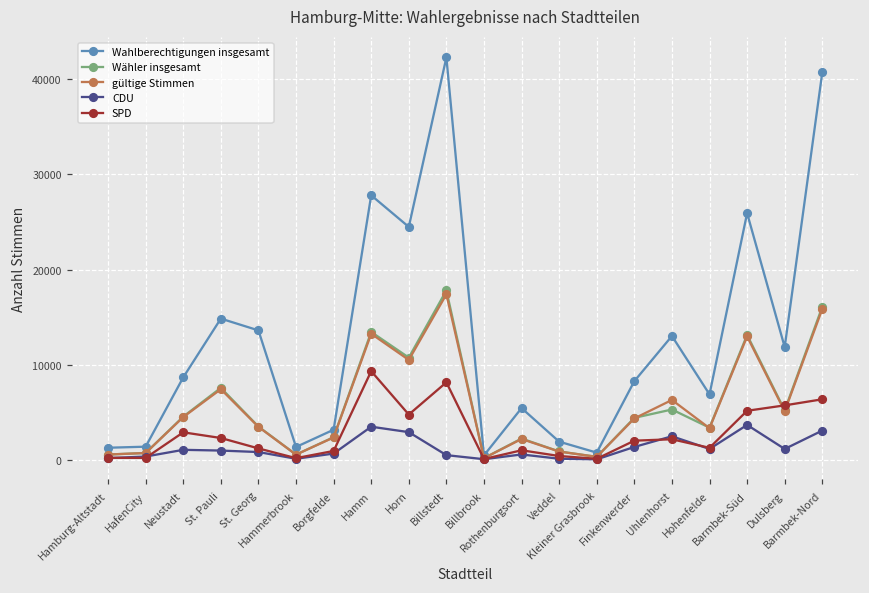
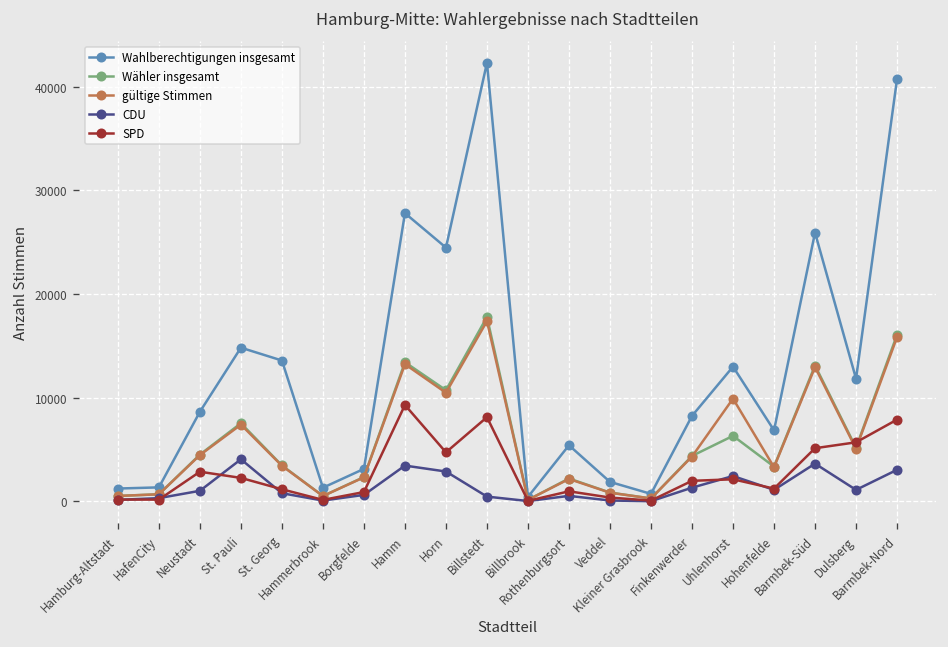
  {
    "Wahlberechtigungen insgesamt": {
      "Hamburg-Altstadt": 1000,
      "HafenCity": 1000,
      "Neustadt": 9000,
      "St. Pauli": 15000,
      "St. Georg": 14000,
      "Hammerbrook": 1000,
      "Borgfelde": 3000,
      "Hamm": 28000,
      "Horn": 24000,
      "Billstedt": 42000,
      "Rothenburgsort": 5000,
      "Veddel": 2000,
      "Kleiner Grasbrook": 1000,
      "Finkenwerder": 8000,
      "Uhlenhorst": 13000,
      "Hohenfelde": 7000,
      "Barmbek-Süd": 26000,
      "Dulsberg": 12000,
      "Barmbek-Nord": 41000
    },
    "Wähler insgesamt": {
      "Billstedt": 18000,
-     "Uhlenhorst": 5000
+     "Uhlenhorst": 6000
    },
    "gültige Stimmen": {
      "Billstedt": 17000,
-     "Uhlenhorst": 6000
+     "Uhlenhorst": 10000
    },
    "CDU": {
      "Neustadt": 1000,
-     "St. Pauli": 1000,
+     "St. Pauli": 4000,
      "St. Georg": 1000,
      "Hamm": 3000,
      "Horn": 3000,
      "Billstedt": 0,
      "Rothenburgsort": 1000,
      "Finkenwerder": 1000,
      "Uhlenhorst": 2000,
      "Barmbek-Süd": 4000,
      "Dulsberg": 1000,
      "Barmbek-Nord": 3000
    },
    "SPD": {
      "Neustadt": 3000,
      "St. Pauli": 2000,
      "St. Georg": 1000,
      "Hamm": 9000,
      "Horn": 5000,
      "Billstedt": 8000,
      "Rothenburgsort": 1000,
      "Finkenwerder": 2000,
      "Uhlenhorst": 2000,
      "Barmbek-Süd": 5000,
      "Dulsberg": 6000,
-     "Barmbek-Nord": 6000
+     "Barmbek-Nord": 8000
    }
  }
